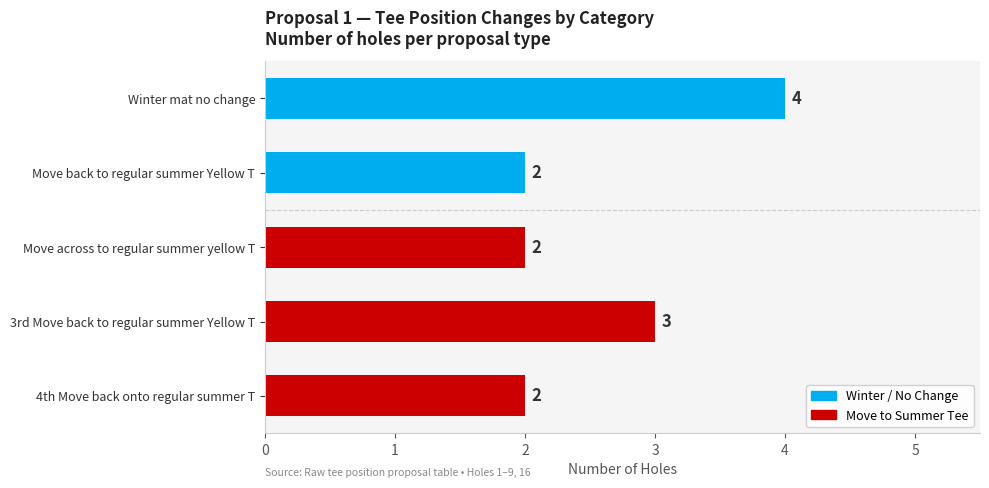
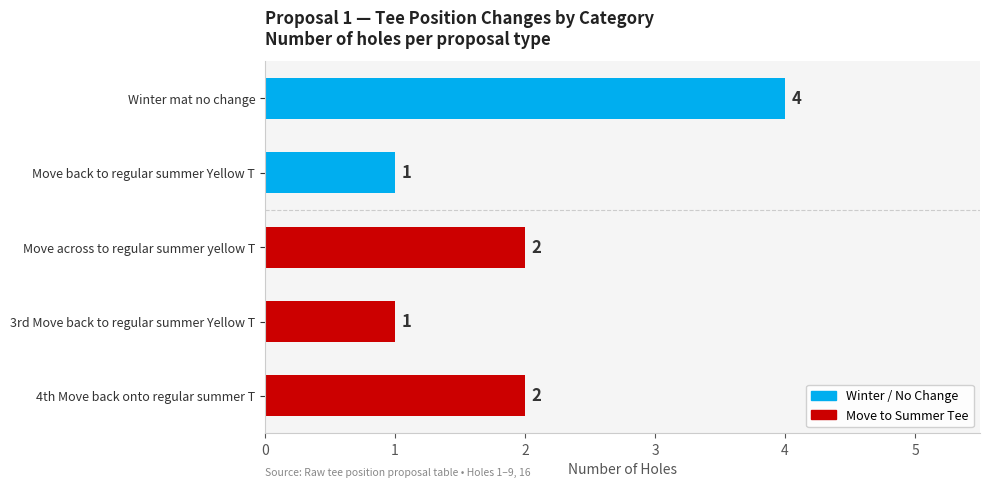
  {
    "Winter mat no change": 4,
-   "Move back to regular summer Yellow T": 2,
+   "Move back to regular summer Yellow T": 1,
    "Move across to regular summer yellow T": 2,
-   "3rd Move back to regular summer Yellow T": 3,
+   "3rd Move back to regular summer Yellow T": 1,
    "4th Move back onto regular summer T": 2
  }
